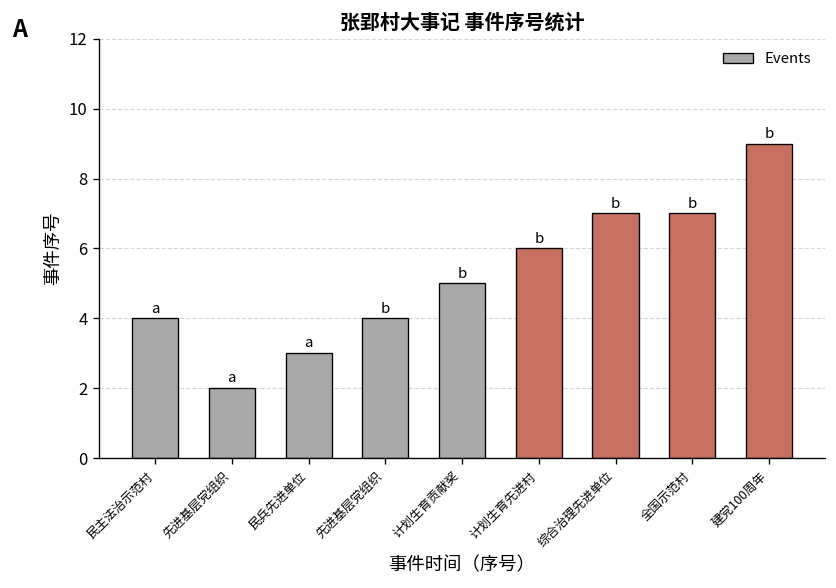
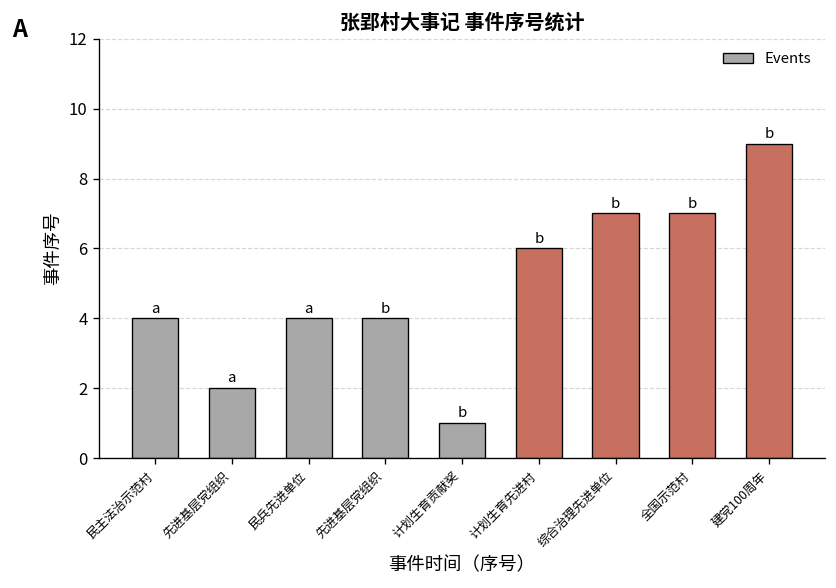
  {
    "民主法治示范村": 4,
-   "民兵先进单位": 3,
-   "计划生育贡献奖": 5,
+   "民兵先进单位": 4,
+   "计划生育贡献奖": 1,
    "计划生育先进村": 6,
    "综合治理先进单位": 7,
    "全国示范村": 7,
    "建党100周年": 9
  }
